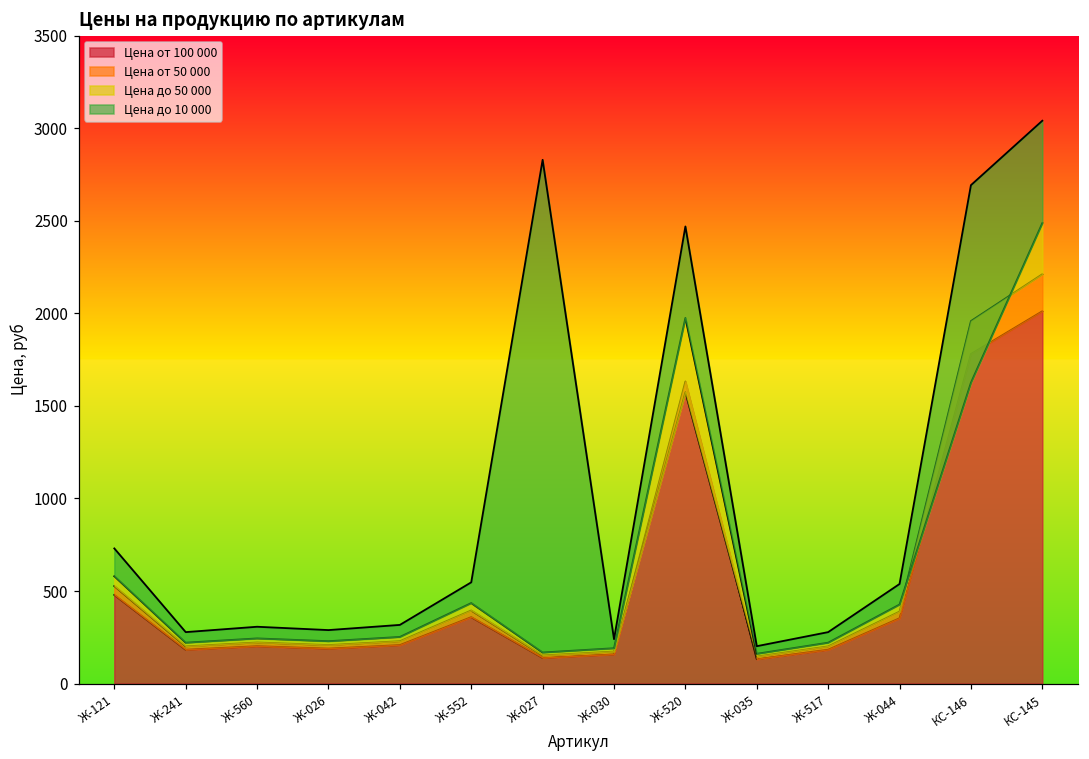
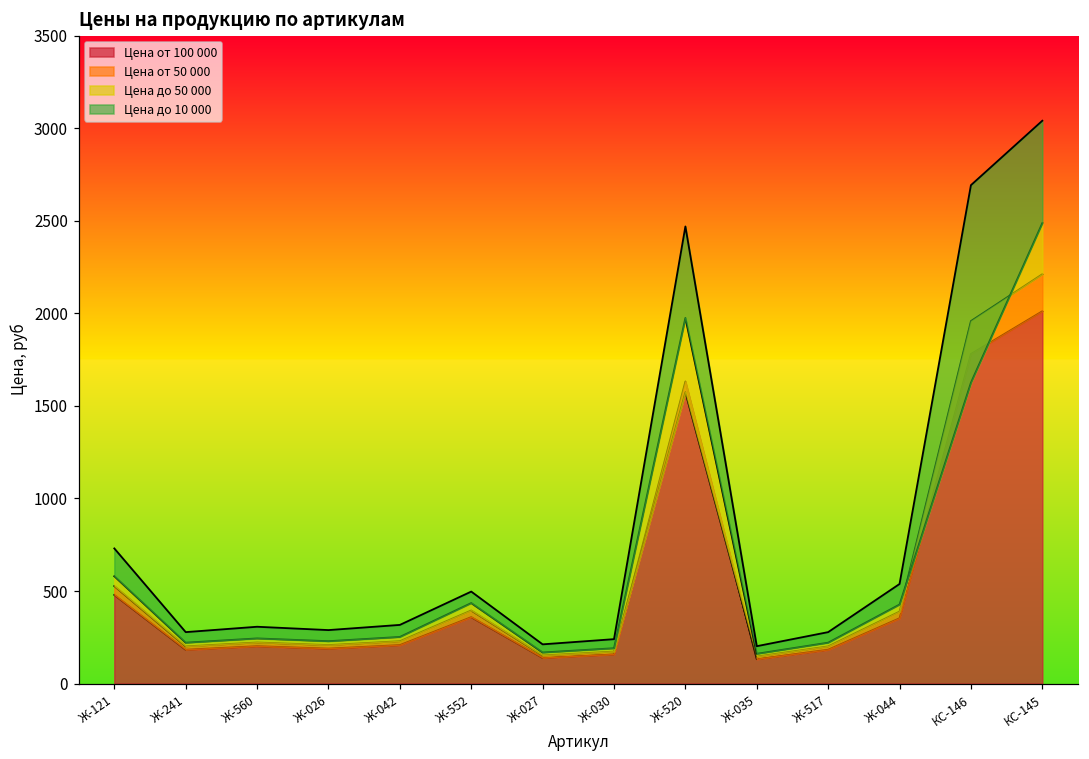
  {
    "Цена от 100 000": {
      "Ж-121": 480,
      "Ж-241": 180,
      "Ж-560": 200,
      "Ж-026": 190,
      "Ж-042": 210,
      "Ж-552": 360,
      "Ж-030": 160,
      "Ж-517": 180,
      "Ж-044": 350,
      "КС-146": 1780,
      "КС-145": 2010
    },
    "Цена до 10 000": {
      "Ж-121": 730,
      "Ж-241": 280,
      "Ж-560": 310,
      "Ж-026": 290,
      "Ж-042": 320,
-     "Ж-552": 550,
-     "Ж-027": 2830,
+     "Ж-552": 500,
+     "Ж-027": 210,
      "Ж-030": 240,
      "Ж-520": 2470,
      "Ж-035": 200,
      "Ж-517": 280,
      "Ж-044": 540,
      "КС-146": 2690,
      "КС-145": 3040
    }
  }
